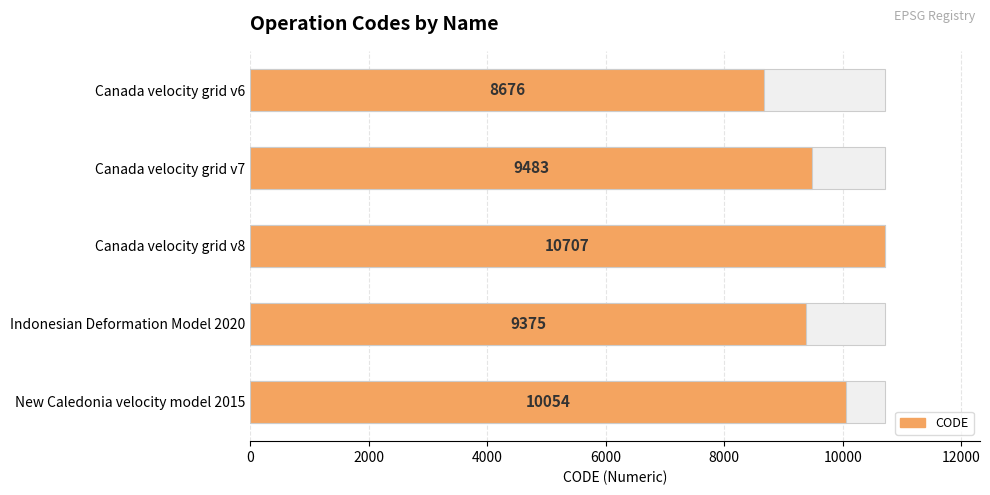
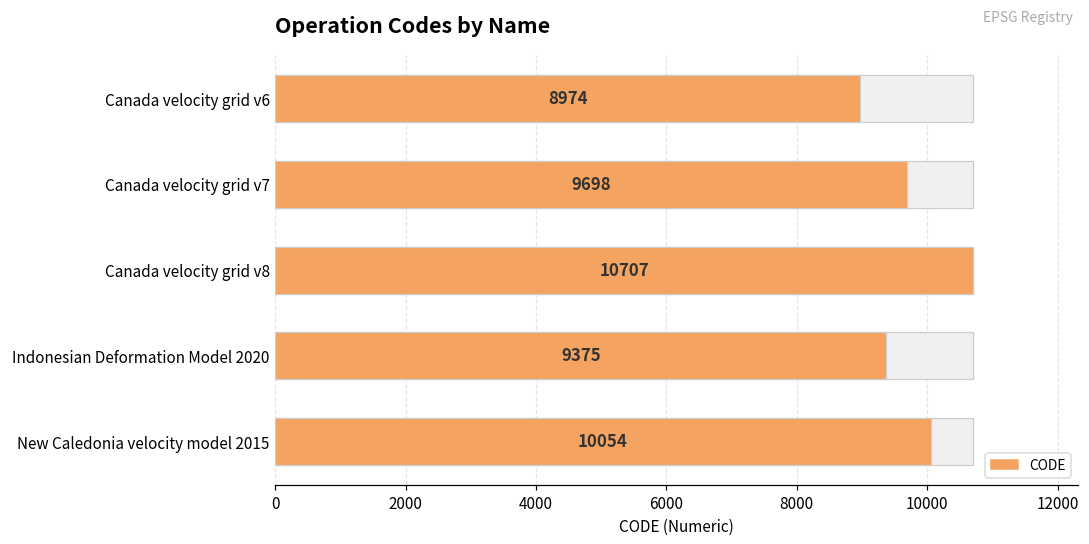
  {
    "CODE": {
-     "Canada velocity grid v6": 8676,
-     "Canada velocity grid v7": 9483,
+     "Canada velocity grid v6": 8974,
+     "Canada velocity grid v7": 9698,
      "Canada velocity grid v8": 10707
    }
  }
